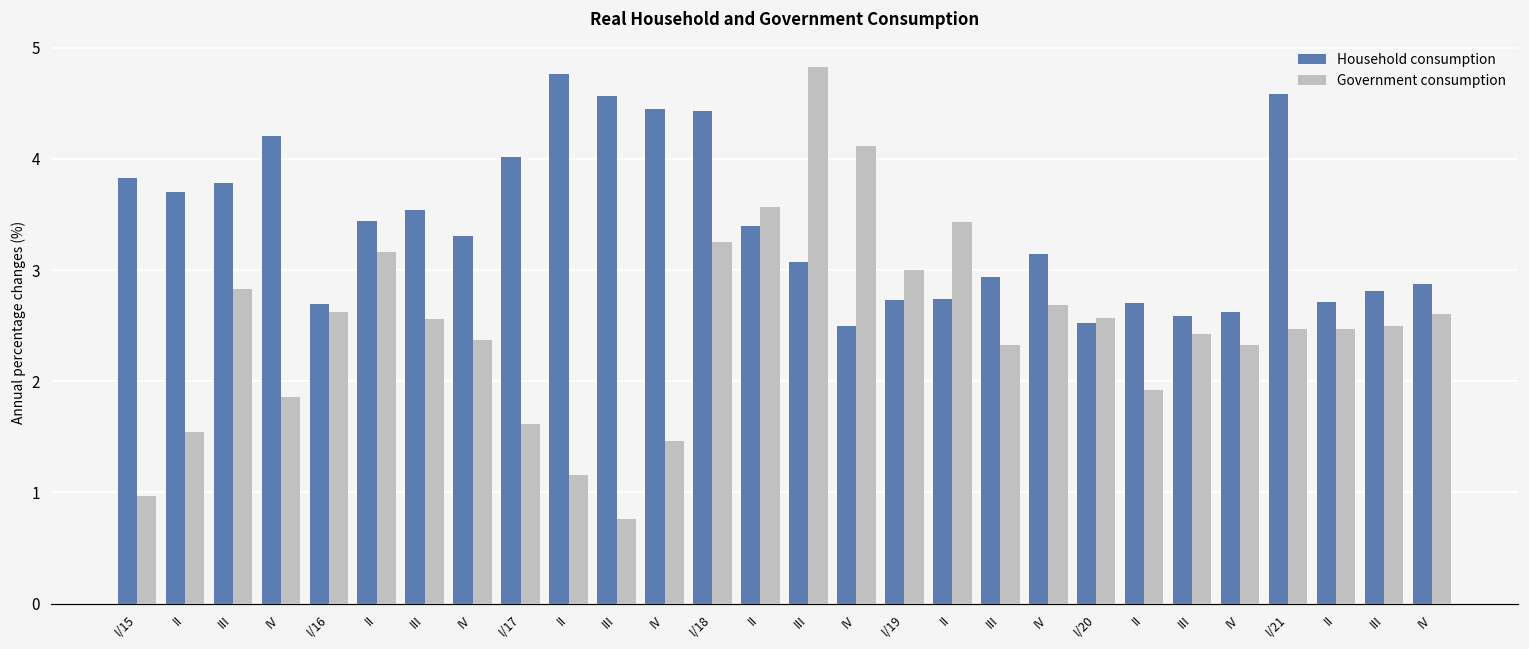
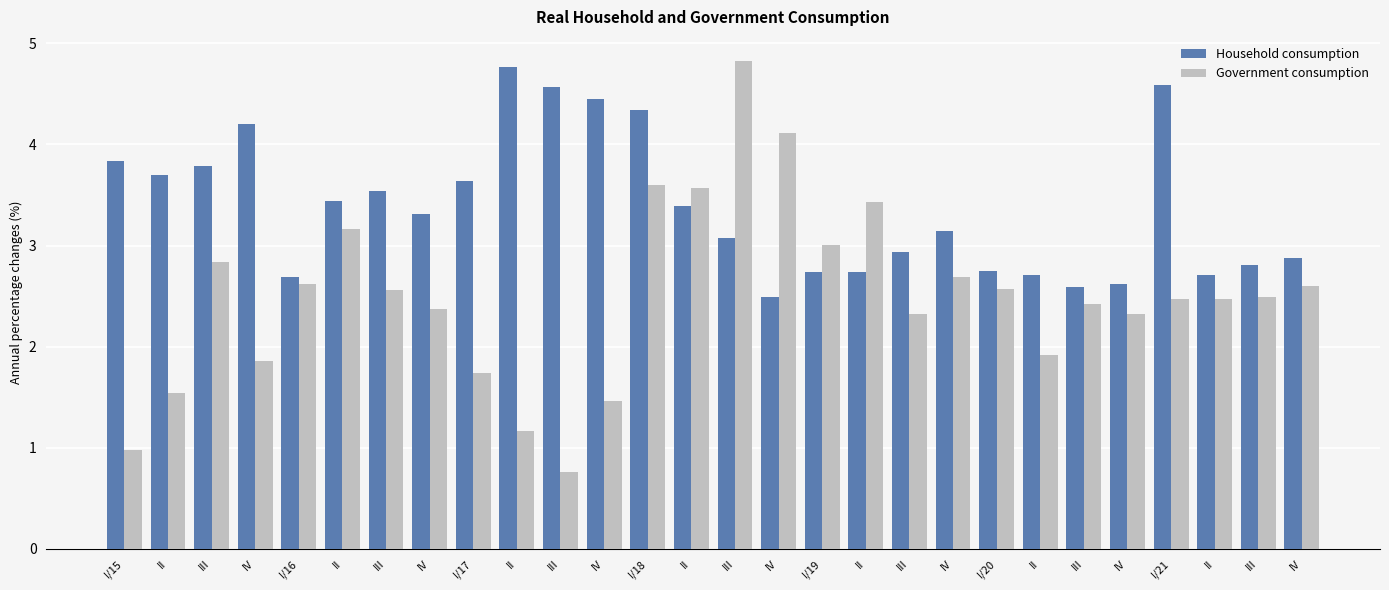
  {
    "Household consumption": {
      "I/15": 3.83,
      "I/16": 2.69,
-     "I/17": 4.02,
-     "I/18": 4.43,
+     "I/17": 3.64,
+     "I/18": 4.34,
      "I/19": 2.74,
-     "I/20": 2.52,
+     "I/20": 2.75,
      "I/21": 4.59
    },
    "Government consumption": {
      "I/15": 0.97,
      "I/16": 2.62,
-     "I/17": 1.61,
-     "I/18": 3.25,
+     "I/17": 1.74,
+     "I/18": 3.60,
      "I/19": 3.00,
      "I/20": 2.57,
      "I/21": 2.47
    }
  }
